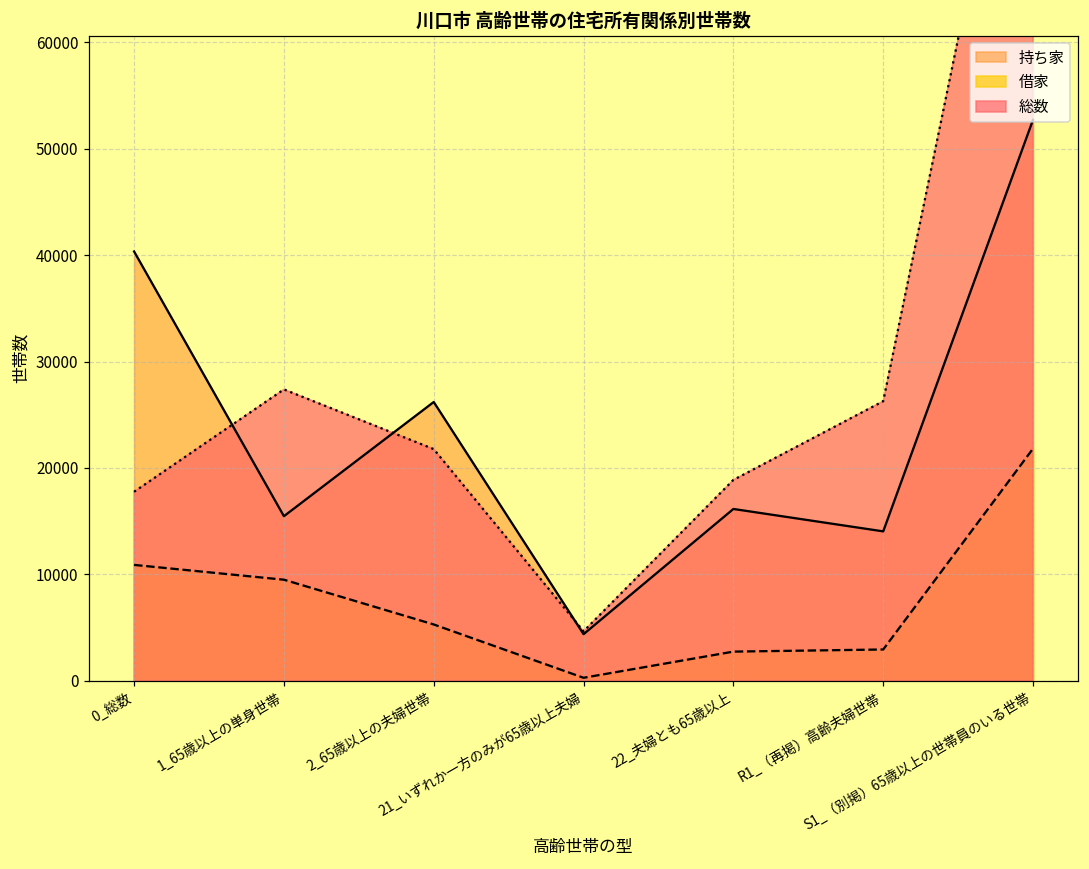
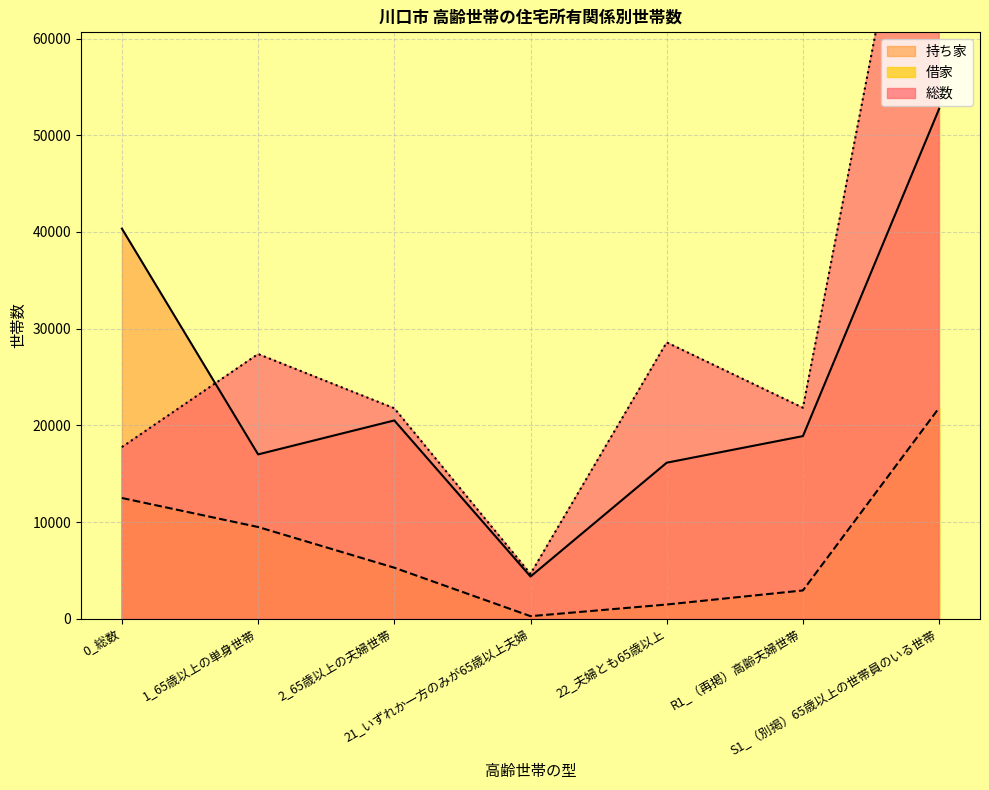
  {
    "持ち家": {
      "0_総数": 40000,
-     "1_65歳以上の単身世帯": 15000,
-     "2_65歳以上の夫婦世帯": 26000,
+     "1_65歳以上の単身世帯": 17000,
+     "2_65歳以上の夫婦世帯": 21000,
      "21_いずれか一方のみが65歳以上夫婦": 4000,
      "22_夫婦とも65歳以上": 16000,
-     "R1_（再掲）高齢夫婦世帯": 14000,
+     "R1_（再掲）高齢夫婦世帯": 19000,
      "S1_（別掲）65歳以上の世帯員のいる世帯": 53000
    },
    "借家": {
-     "0_総数": 11000,
+     "0_総数": 12000,
      "1_65歳以上の単身世帯": 9000,
      "2_65歳以上の夫婦世帯": 5000,
      "21_いずれか一方のみが65歳以上夫婦": 0,
-     "22_夫婦とも65歳以上": 3000,
+     "22_夫婦とも65歳以上": 1000,
      "R1_（再掲）高齢夫婦世帯": 3000,
      "S1_（別掲）65歳以上の世帯員のいる世帯": 22000
    },
    "総数": {
      "0_総数": 18000,
      "1_65歳以上の単身世帯": 27000,
      "2_65歳以上の夫婦世帯": 22000,
      "21_いずれか一方のみが65歳以上夫婦": 5000,
-     "22_夫婦とも65歳以上": 19000,
-     "R1_（再掲）高齢夫婦世帯": 26000
+     "22_夫婦とも65歳以上": 29000,
+     "R1_（再掲）高齢夫婦世帯": 22000
    }
  }
